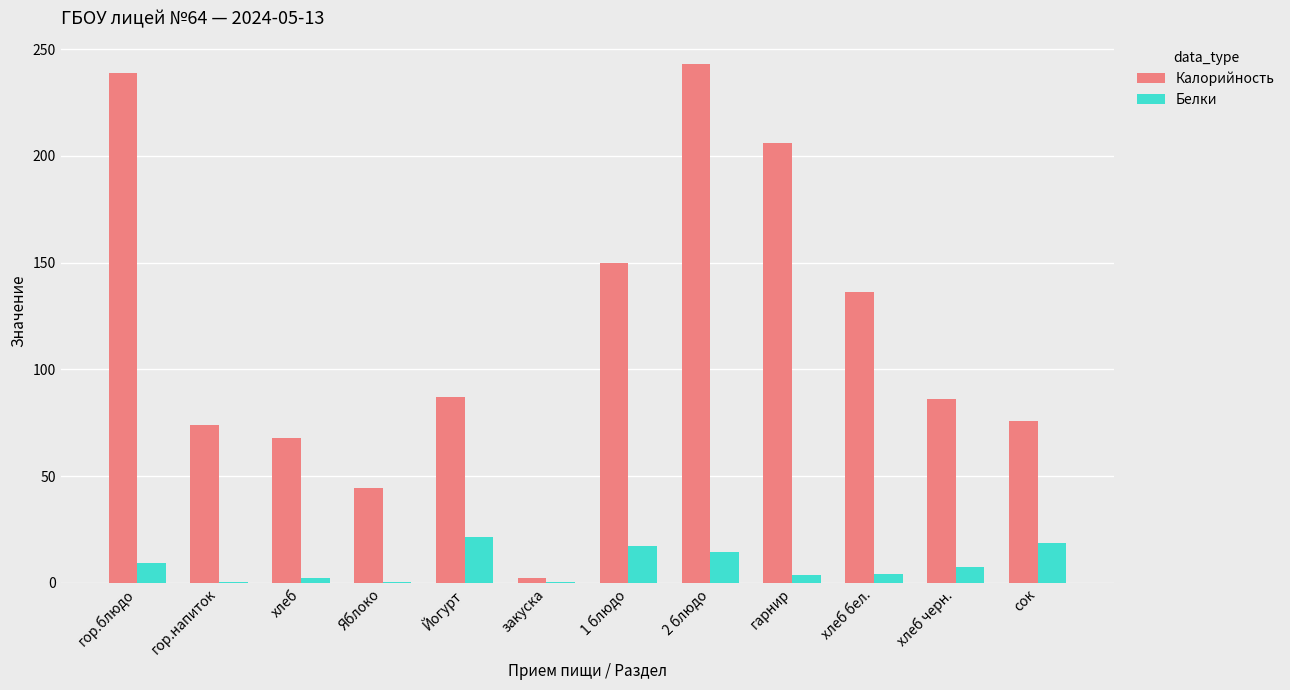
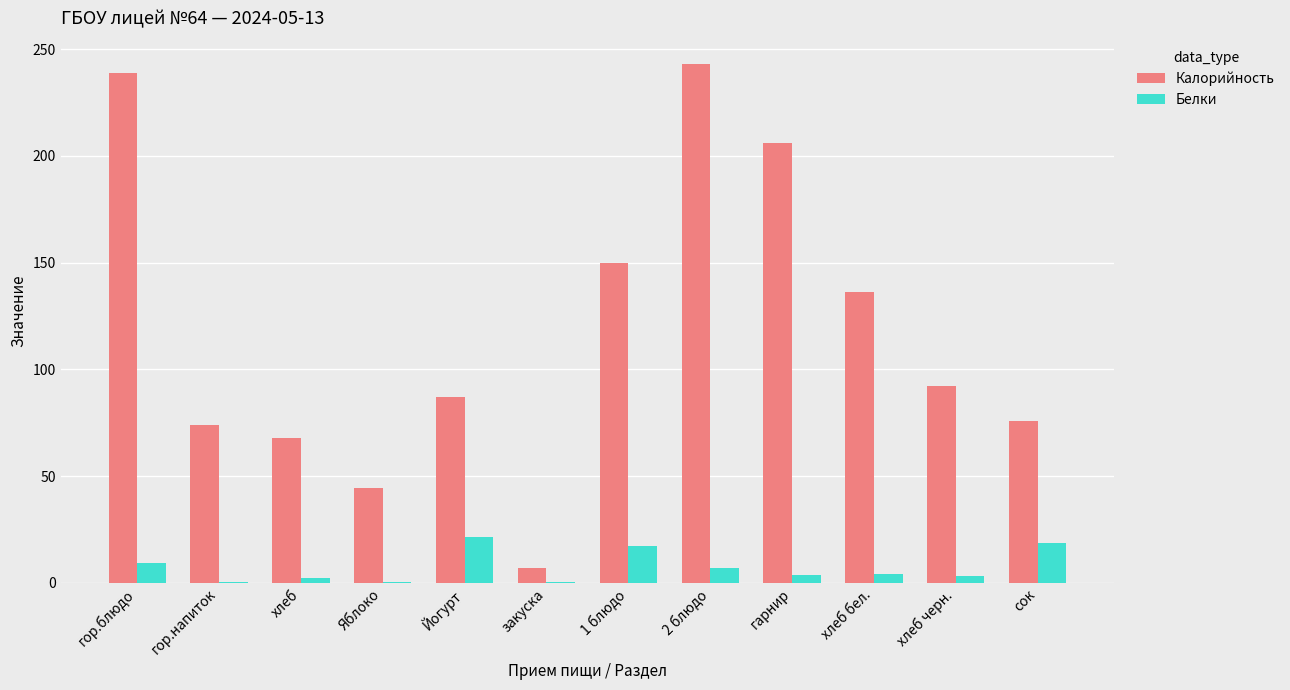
  {
    "Калорийность": {
      "гор.блюдо": 239,
      "гор.напиток": 74,
      "хлеб": 68,
      "Яблоко": 44,
      "Йогурт": 87,
-     "закуска": 2,
+     "закуска": 7,
      "1 блюдо": 150,
      "2 блюдо": 243,
      "гарнир": 206,
      "хлеб бел.": 136,
-     "хлеб черн.": 86,
+     "хлеб черн.": 92,
      "сок": 76
    },
    "Белки": {
      "гор.блюдо": 9,
      "хлеб": 2,
      "Йогурт": 22,
      "1 блюдо": 17,
-     "2 блюдо": 15,
+     "2 блюдо": 7,
      "гарнир": 4,
      "хлеб бел.": 4,
-     "хлеб черн.": 7,
+     "хлеб черн.": 3,
      "сок": 19
    }
  }
